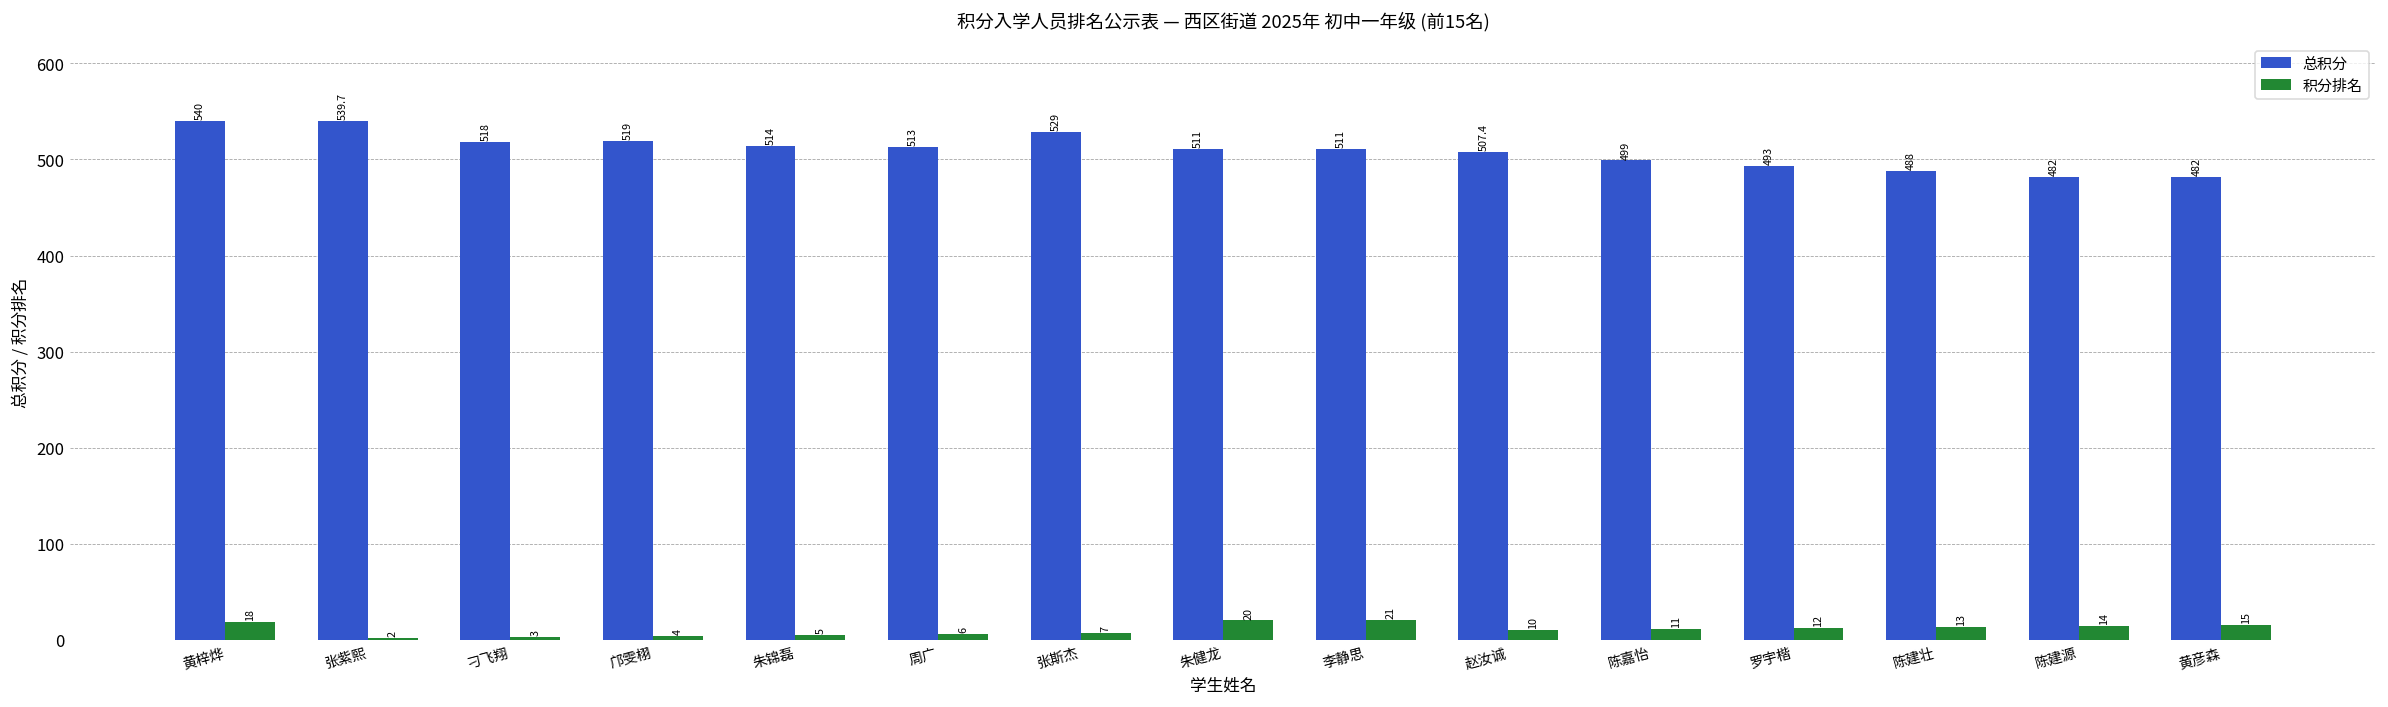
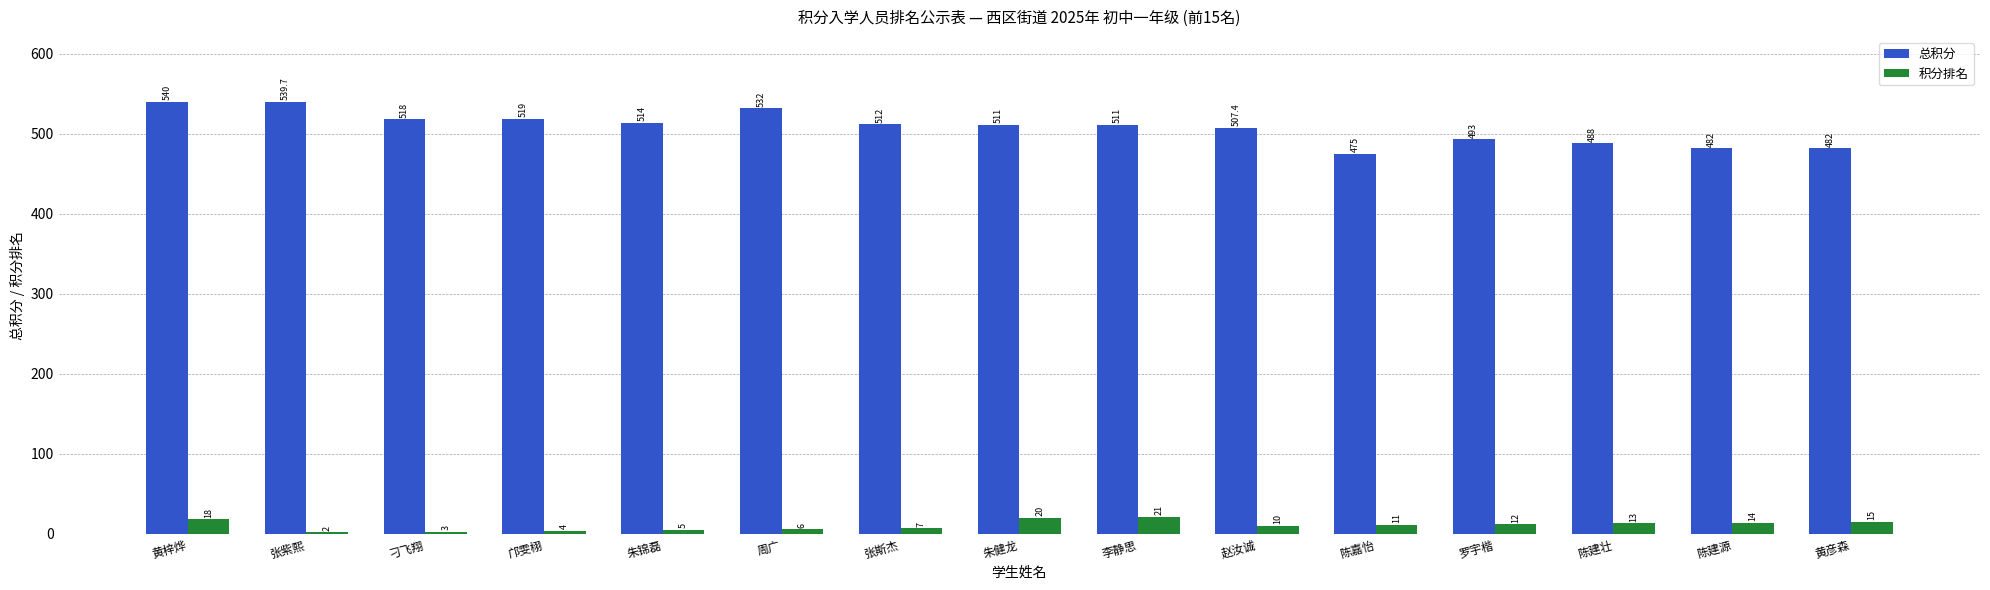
  {
    "总积分": {
      "黄梓烨": 540,
      "张紫熙": 539.7,
      "刁飞翔": 518,
      "邝雯栩": 519,
      "朱锦磊": 514,
-     "周广": 513,
-     "张斯杰": 529,
+     "周广": 532,
+     "张斯杰": 512,
      "朱健龙": 511,
      "李静思": 511,
      "赵汝诚": 507.4,
-     "陈嘉怡": 499,
+     "陈嘉怡": 475,
      "罗宇楷": 493,
      "陈建壮": 488,
      "陈建源": 482,
      "黄彦森": 482
    },
    "积分排名": {
      "黄梓烨": 18,
      "张紫熙": 2,
      "刁飞翔": 3,
      "邝雯栩": 4,
      "朱锦磊": 5,
      "周广": 6,
      "张斯杰": 7,
      "朱健龙": 20,
      "李静思": 21,
      "赵汝诚": 10,
      "陈嘉怡": 11,
      "罗宇楷": 12,
      "陈建壮": 13,
      "陈建源": 14,
      "黄彦森": 15
    }
  }
